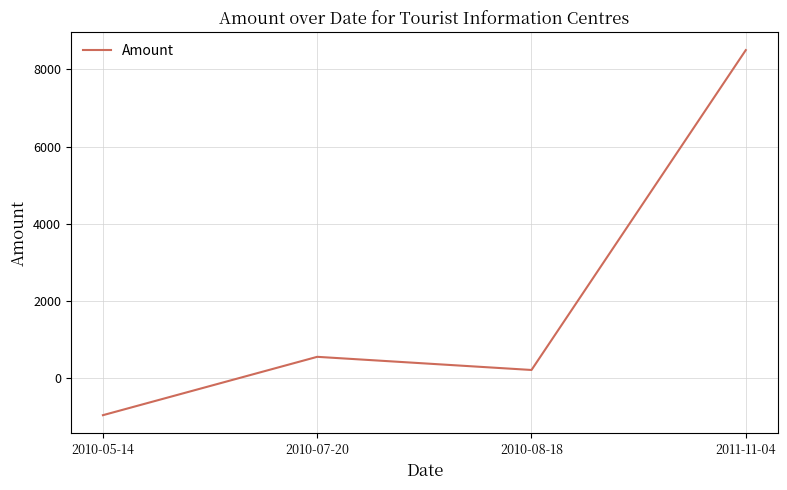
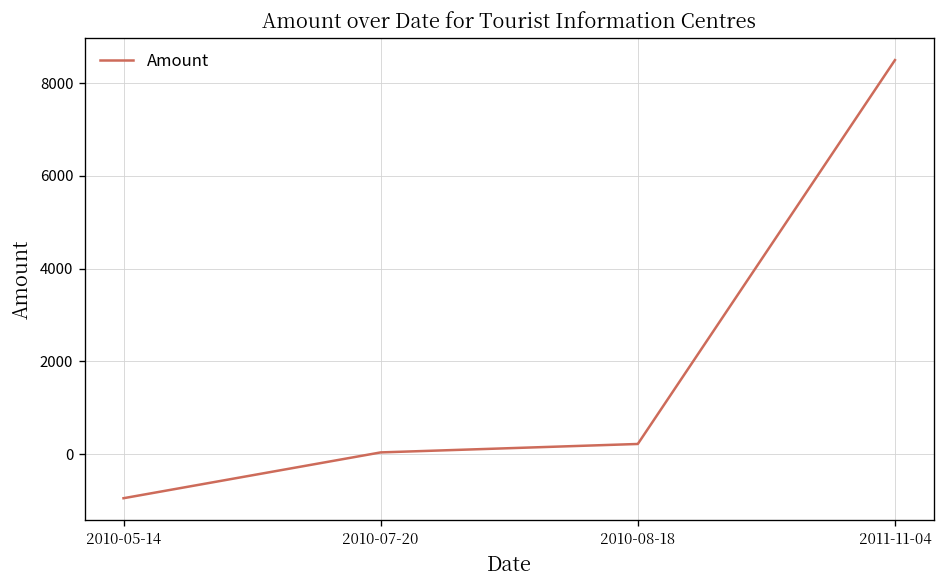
  {
    "2010-05-14": -1000,
-   "2010-07-20": 600,
+   "2010-07-20": 0,
    "2010-08-18": 200,
    "2011-11-04": 8500
  }
